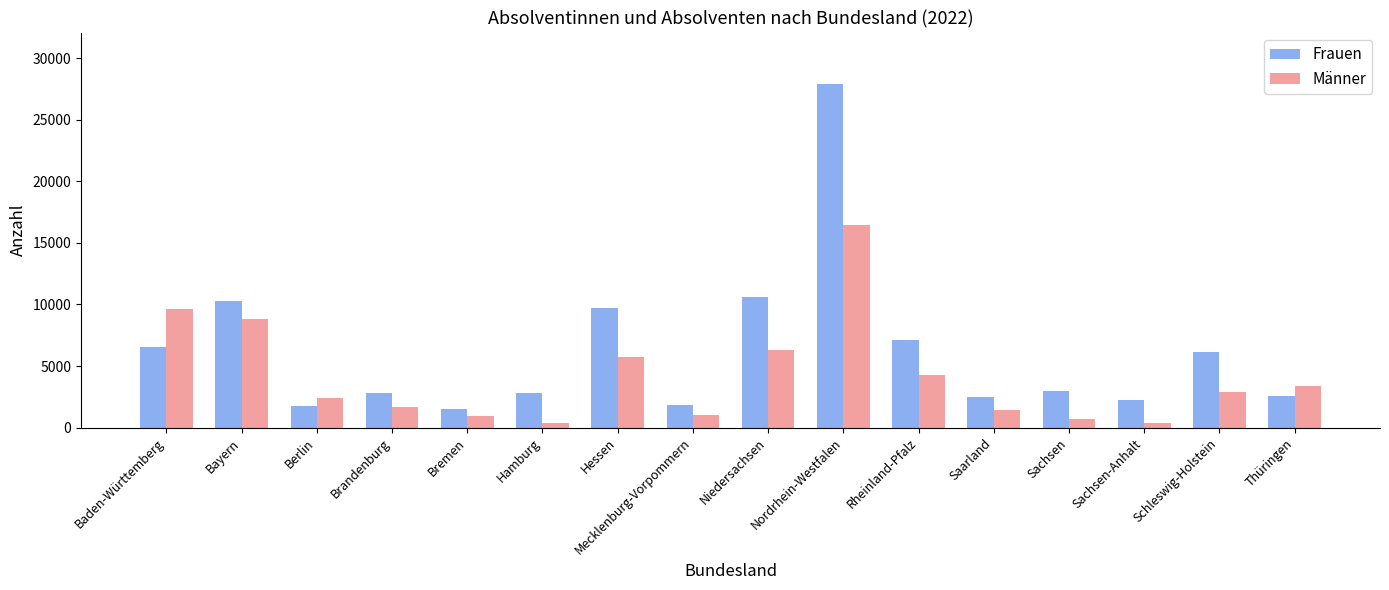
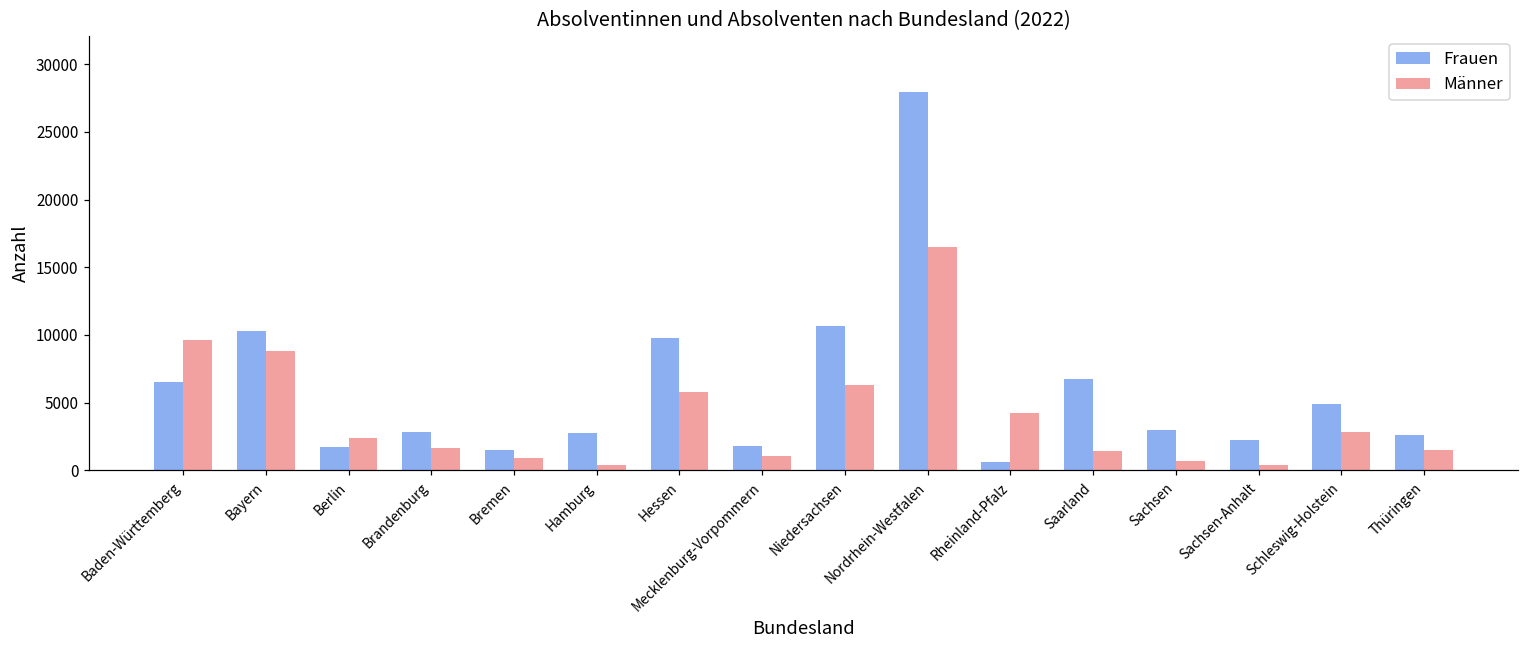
  {
    "Frauen": {
      "Baden-Württemberg": 6500,
      "Bayern": 10300,
      "Berlin": 1700,
      "Brandenburg": 2800,
      "Bremen": 1500,
      "Hamburg": 2800,
      "Hessen": 9700,
      "Mecklenburg-Vorpommern": 1800,
      "Niedersachsen": 10600,
      "Nordrhein-Westfalen": 27900,
-     "Rheinland-Pfalz": 7100,
-     "Saarland": 2500,
+     "Rheinland-Pfalz": 600,
+     "Saarland": 6800,
      "Sachsen": 3000,
      "Sachsen-Anhalt": 2200,
-     "Schleswig-Holstein": 6100,
+     "Schleswig-Holstein": 4900,
      "Thüringen": 2600
    },
    "Männer": {
      "Baden-Württemberg": 9600,
      "Bayern": 8800,
      "Berlin": 2400,
      "Brandenburg": 1700,
      "Bremen": 900,
      "Hamburg": 400,
      "Hessen": 5800,
      "Mecklenburg-Vorpommern": 1100,
      "Niedersachsen": 6300,
      "Nordrhein-Westfalen": 16500,
      "Rheinland-Pfalz": 4300,
      "Saarland": 1400,
      "Sachsen": 700,
      "Sachsen-Anhalt": 400,
      "Schleswig-Holstein": 2900,
-     "Thüringen": 3400
+     "Thüringen": 1500
    }
  }
